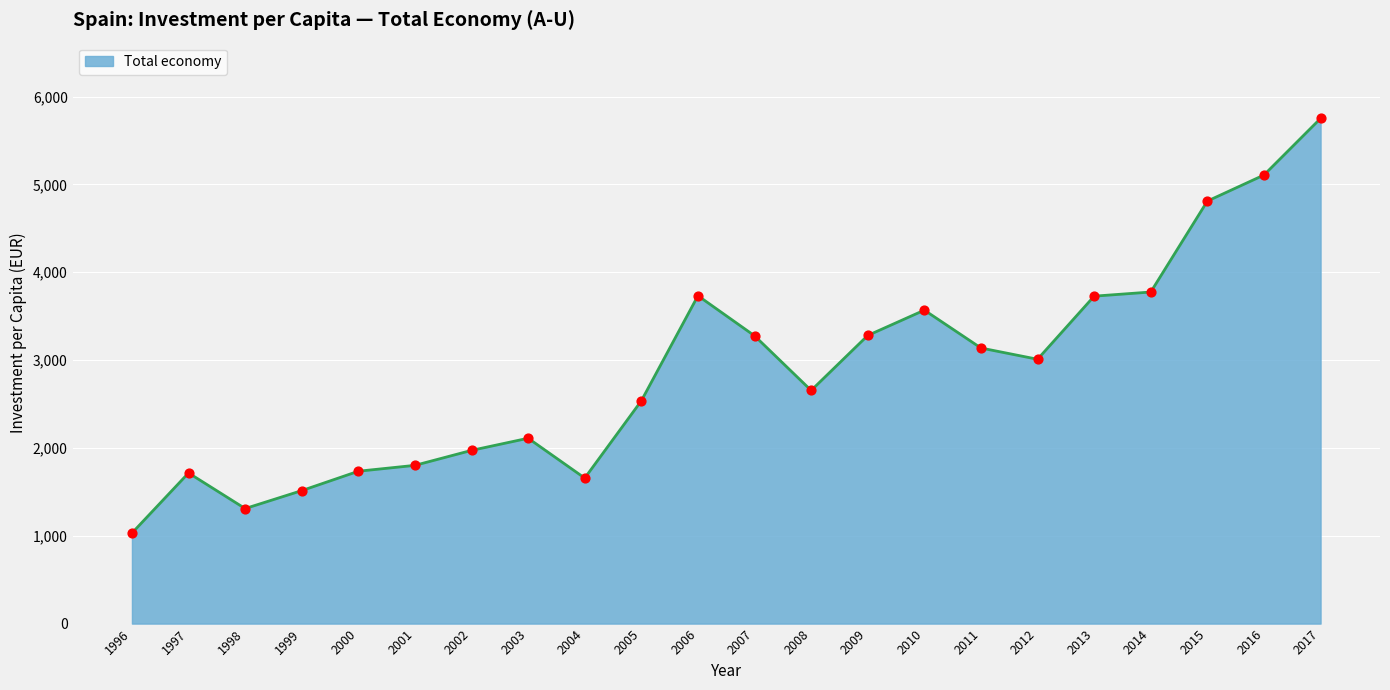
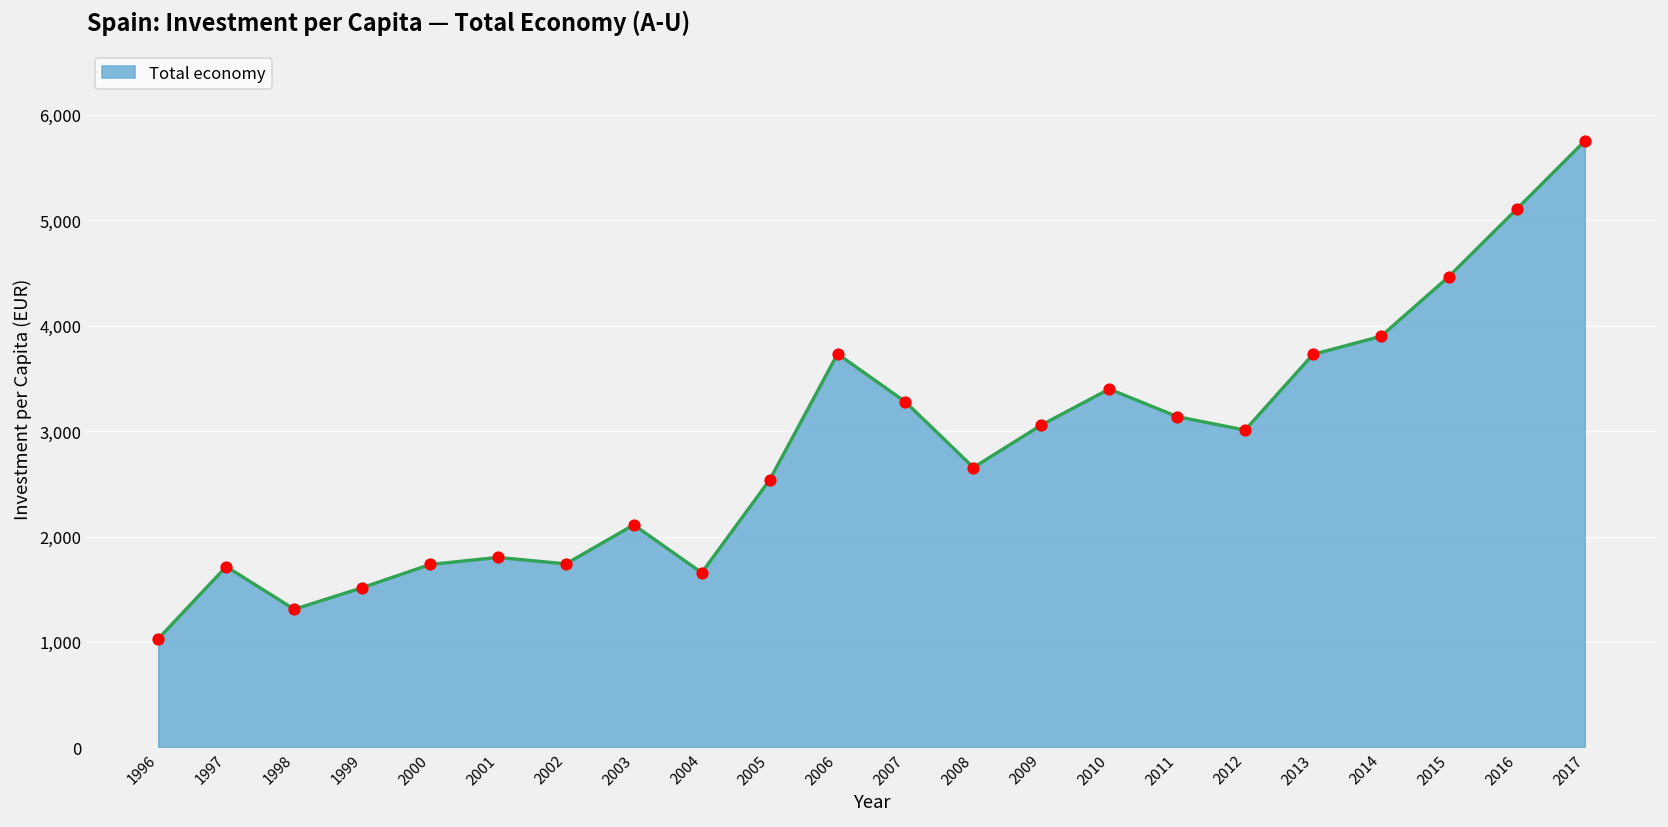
  {
    "1996": "1,000",
    "1997": "1,700",
    "1998": "1,300",
    "1999": "1,500",
    "2000": "1,700",
    "2001": "1,800",
-   "2002": "2,000",
+   "2002": "1,700",
    "2003": "2,100",
    "2004": "1,700",
    "2005": "2,500",
    "2006": "3,700",
    "2007": "3,300",
    "2008": "2,700",
-   "2009": "3,300",
-   "2010": "3,600",
+   "2009": "3,100",
+   "2010": "3,400",
    "2011": "3,100",
    "2012": "3,000",
    "2013": "3,700",
-   "2014": "3,800",
-   "2015": "4,800",
+   "2014": "3,900",
+   "2015": "4,500",
    "2016": "5,100",
    "2017": "5,800"
  }
